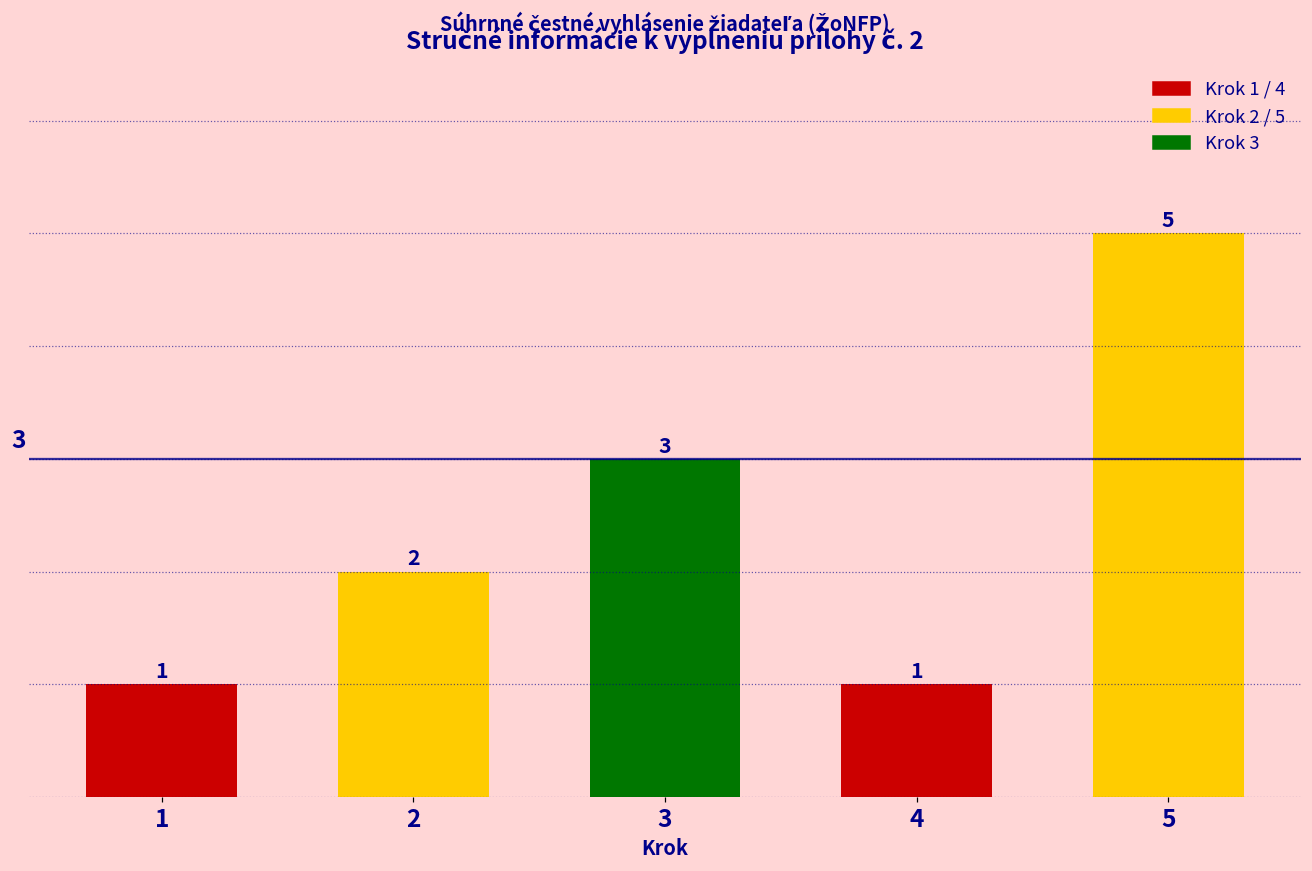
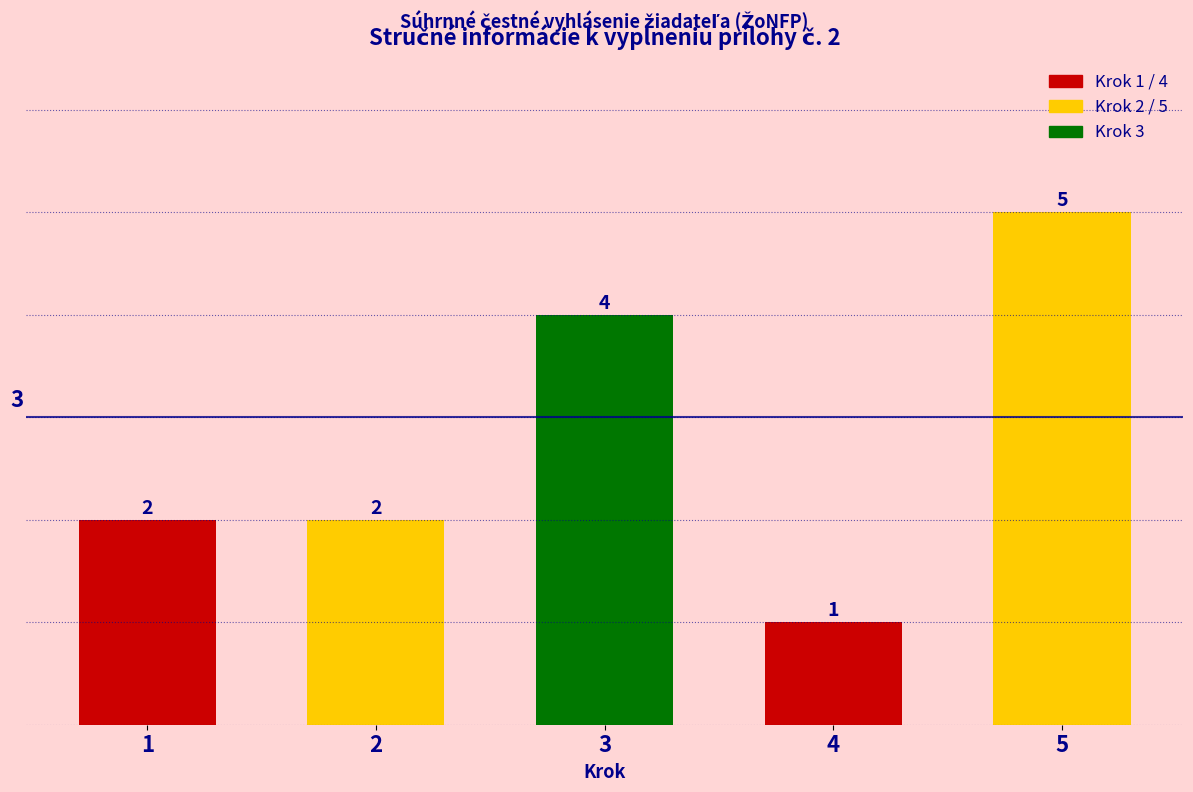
  {
-   "1": 1,
+   "1": 2,
    "2": 2,
-   "3": 3,
+   "3": 4,
    "4": 1,
    "5": 5
  }
